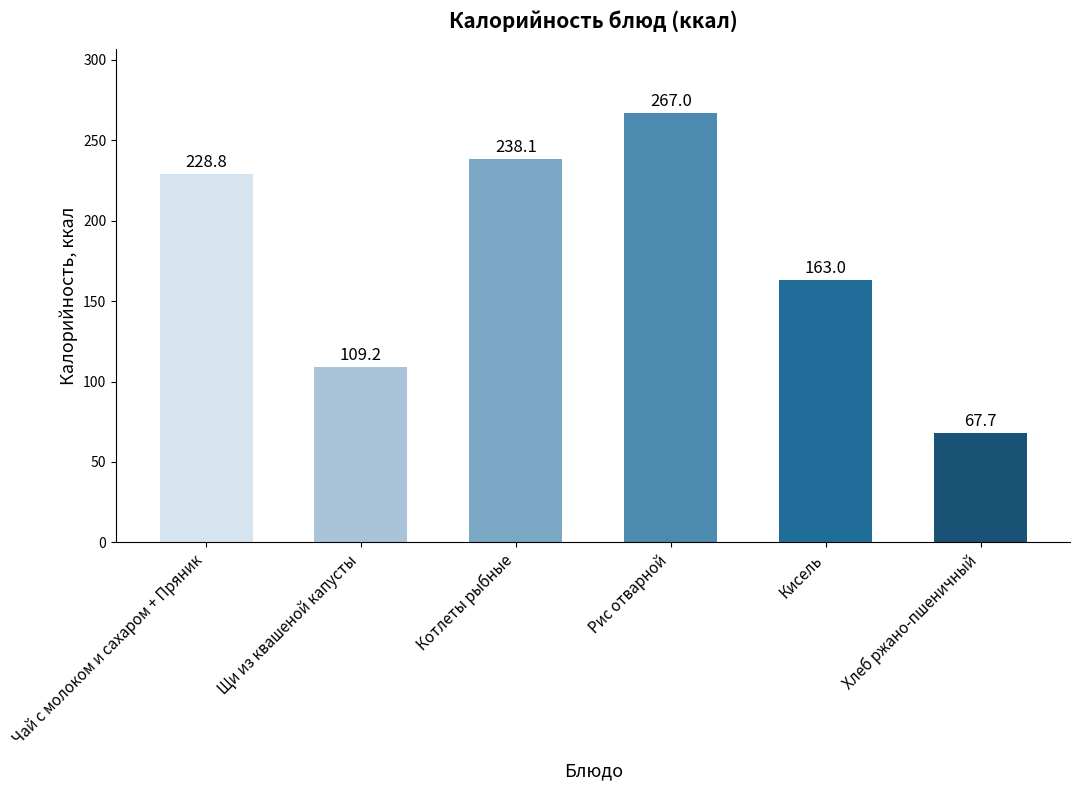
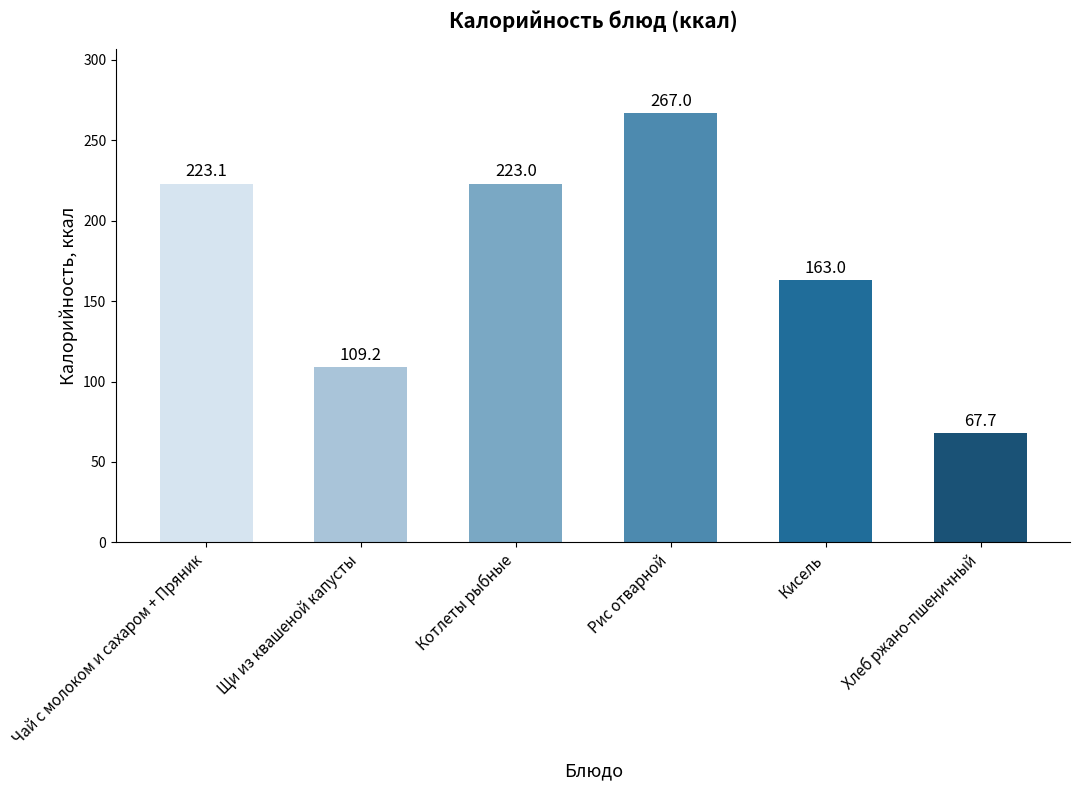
  {
-   "Чай с молоком и сахаром + Пряник": 228.8,
+   "Чай с молоком и сахаром + Пряник": 223.1,
    "Щи из квашеной капусты": 109.2,
-   "Котлеты рыбные": 238.1,
+   "Котлеты рыбные": 223.0,
    "Рис отварной": 267.0,
    "Кисель": 163.0,
    "Хлеб ржано-пшеничный": 67.7
  }
